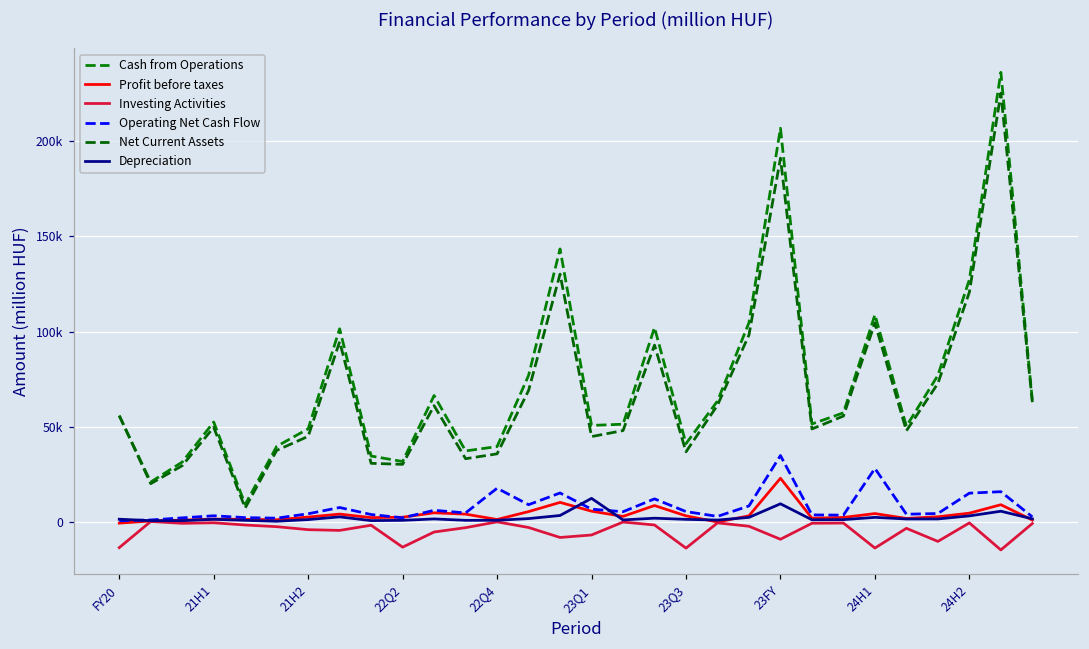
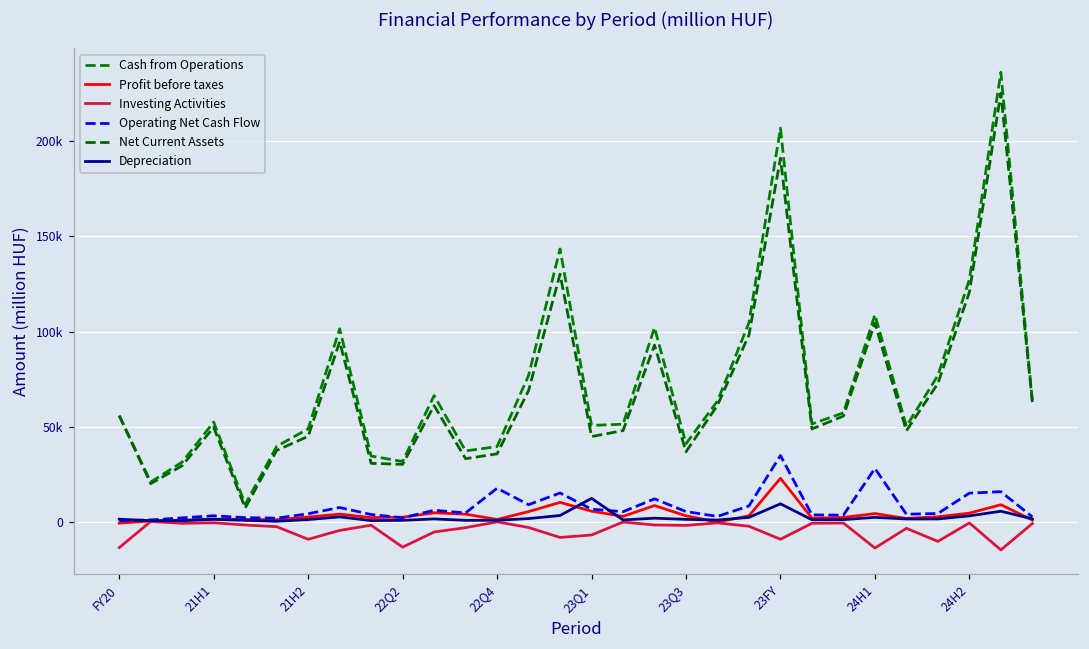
  {
    "Profit before taxes": {
      "23Q3": 3000,
      "23FY": 23000,
      "24H1": 4000
    },
    "Investing Activities": {
      "FY20": -13000,
      "21H1": 0,
-     "21H2": -4000,
+     "21H2": -9000,
      "22Q2": -13000,
      "23Q1": -7000,
-     "23Q3": -14000,
+     "23Q3": -2000,
      "23FY": -9000,
      "24H1": -14000,
      "24H2": 0
    },
    "Operating Net Cash Flow": {
      "21H1": 3000,
      "21H2": 4000,
      "22Q4": 18000,
      "23Q3": 5000,
      "23FY": 35000,
      "24H1": 28000,
      "24H2": 15000
    },
    "Depreciation": {
      "23Q1": 12000,
      "23Q3": 1000,
      "23FY": 10000,
      "24H1": 2000
    }
  }
